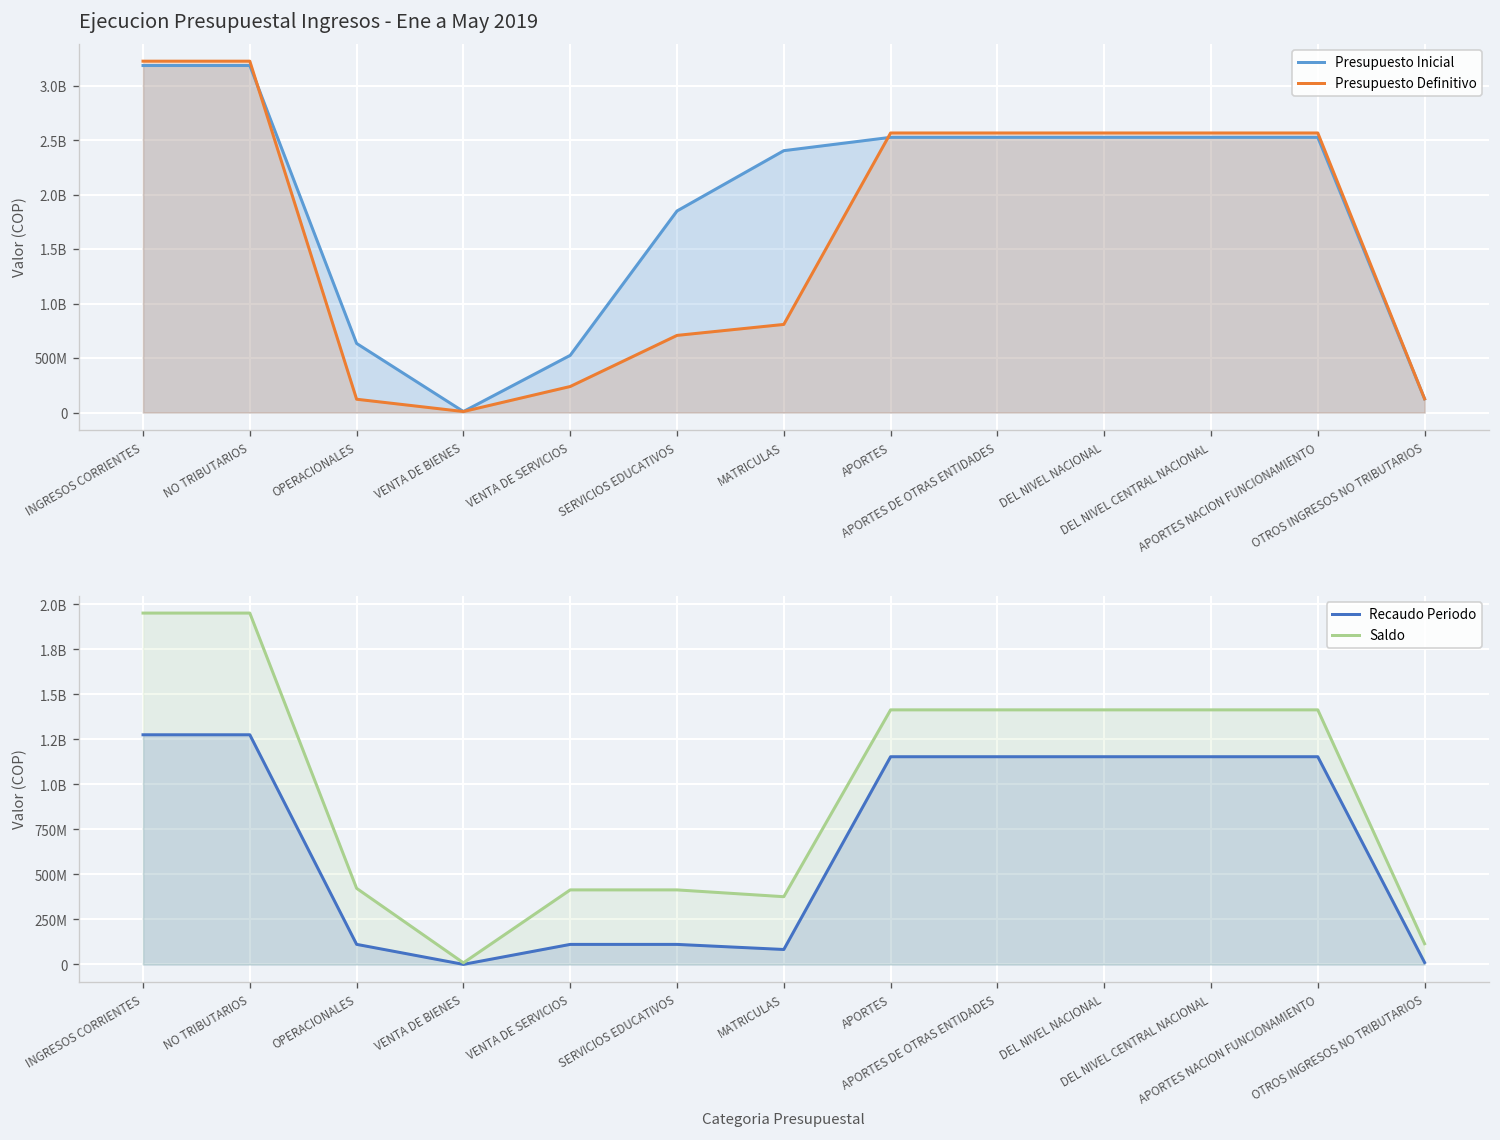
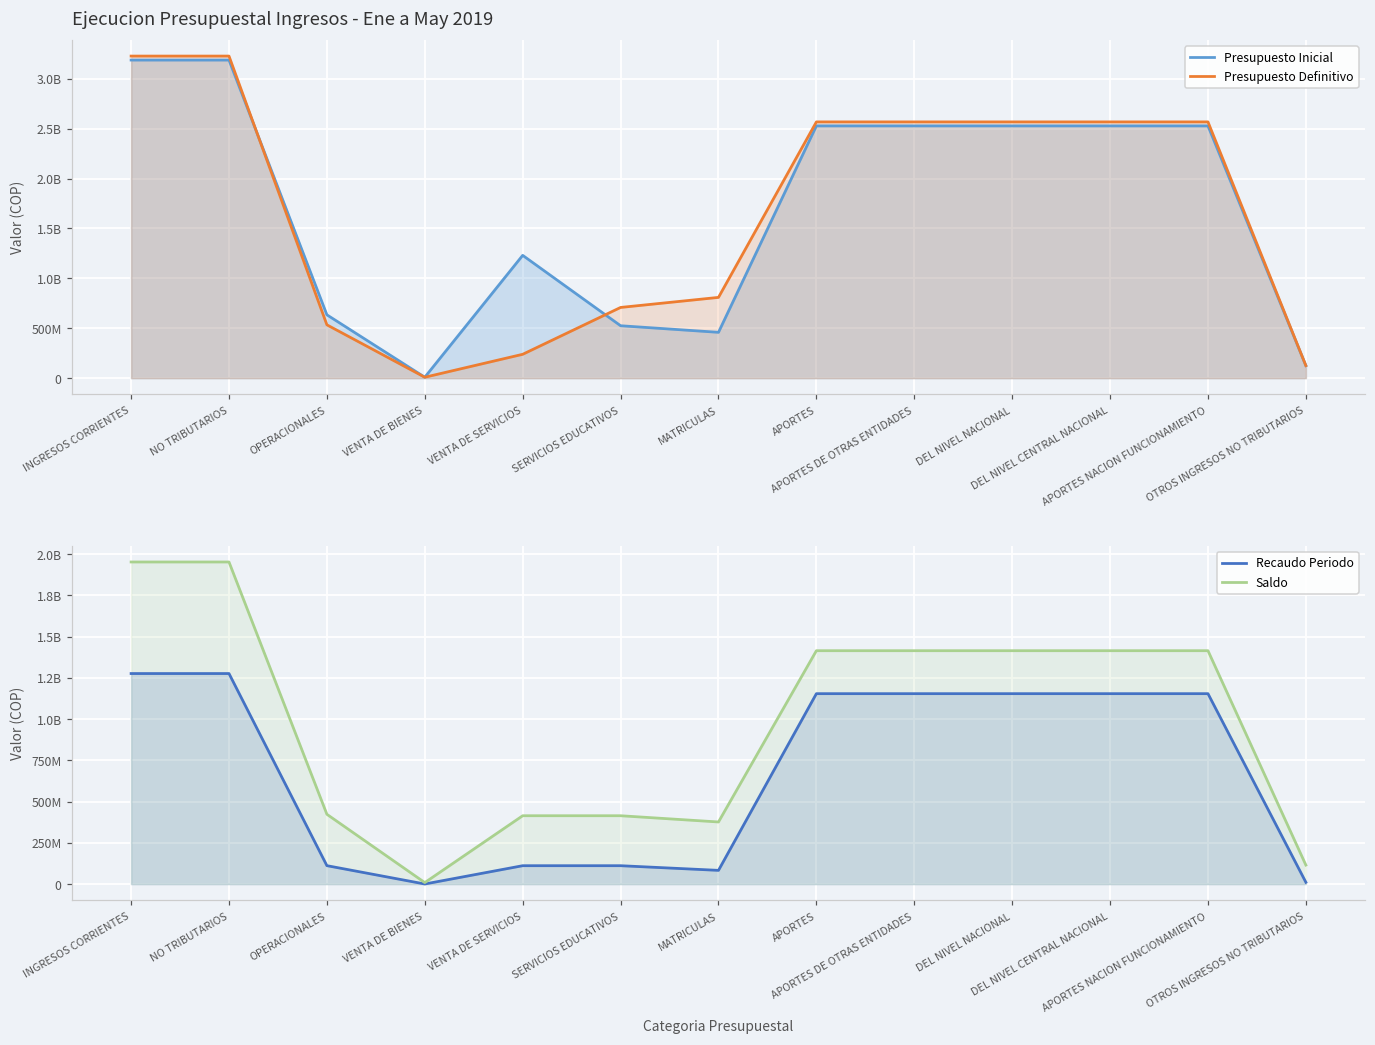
  {
    "Ejecucion Presupuestal Ingresos - Ene a May 2019": {
      "Presupuesto Inicial": {
        "INGRESOS CORRIENTES": 3200000000,
        "NO TRIBUTARIOS": 3200000000,
        "OPERACIONALES": 600000000,
-       "VENTA DE SERVICIOS": 500000000,
-       "SERVICIOS EDUCATIVOS": 1900000000,
-       "MATRICULAS": 2400000000,
+       "VENTA DE SERVICIOS": 1200000000,
+       "SERVICIOS EDUCATIVOS": 500000000,
+       "MATRICULAS": 500000000,
        "APORTES": 2500000000,
        "APORTES DE OTRAS ENTIDADES": 2500000000,
        "DEL NIVEL NACIONAL": 2500000000,
        "DEL NIVEL CENTRAL NACIONAL": 2500000000,
        "APORTES NACION FUNCIONAMIENTO": 2500000000
      },
      "Presupuesto Definitivo": {
        "INGRESOS CORRIENTES": 3200000000,
        "NO TRIBUTARIOS": 3200000000,
-       "OPERACIONALES": 100000000,
+       "OPERACIONALES": 500000000,
        "VENTA DE SERVICIOS": 200000000,
        "SERVICIOS EDUCATIVOS": 700000000,
        "MATRICULAS": 800000000,
        "APORTES": 2600000000,
        "APORTES DE OTRAS ENTIDADES": 2600000000,
        "DEL NIVEL NACIONAL": 2600000000,
        "DEL NIVEL CENTRAL NACIONAL": 2600000000,
        "APORTES NACION FUNCIONAMIENTO": 2600000000
      }
    }
  }
